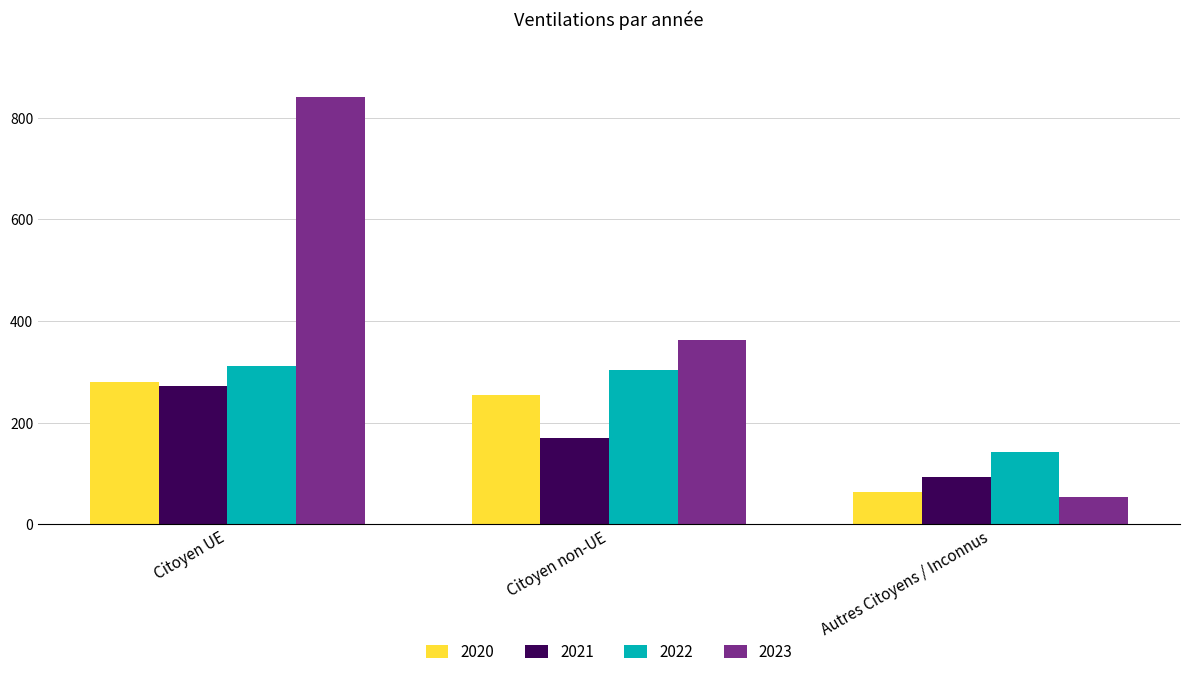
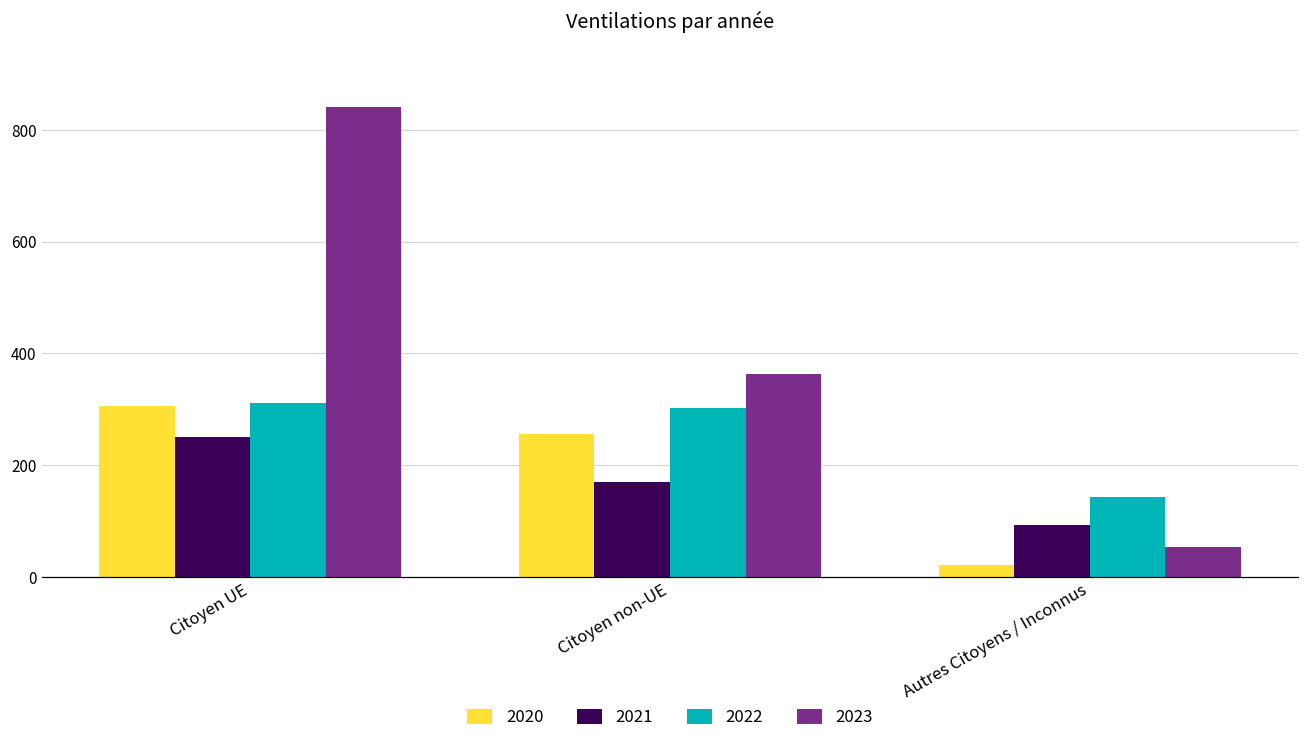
  {
    "2020": {
-     "Citoyen UE": 280,
+     "Citoyen UE": 310,
      "Citoyen non-UE": 260,
-     "Autres Citoyens / Inconnus": 60
+     "Autres Citoyens / Inconnus": 20
    },
    "2021": {
-     "Citoyen UE": 270,
+     "Citoyen UE": 250,
      "Citoyen non-UE": 170,
      "Autres Citoyens / Inconnus": 90
    },
    "2022": {
      "Citoyen UE": 310,
      "Citoyen non-UE": 300,
      "Autres Citoyens / Inconnus": 140
    },
    "2023": {
      "Citoyen UE": 840,
      "Citoyen non-UE": 360,
      "Autres Citoyens / Inconnus": 50
    }
  }
